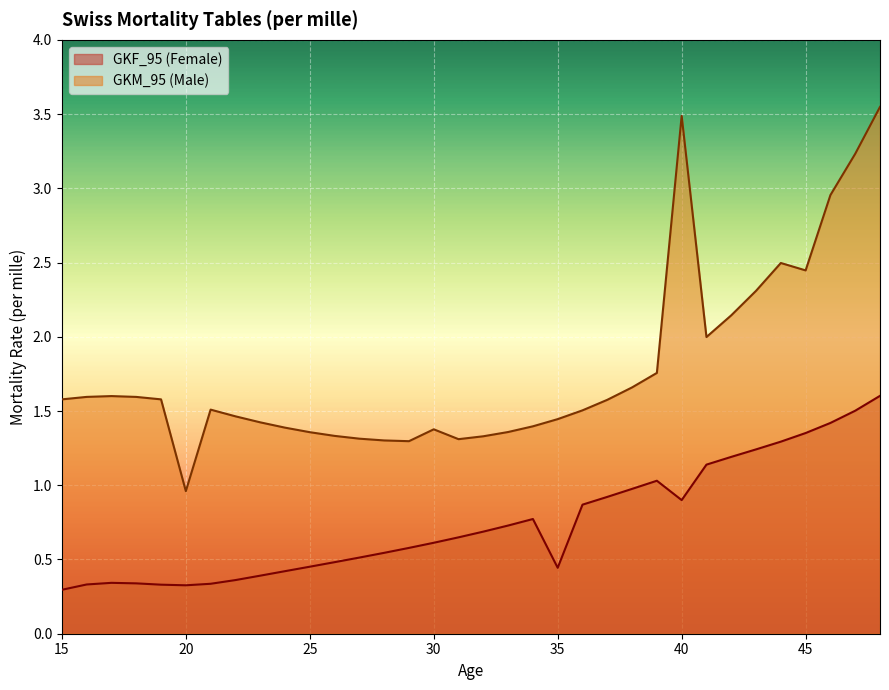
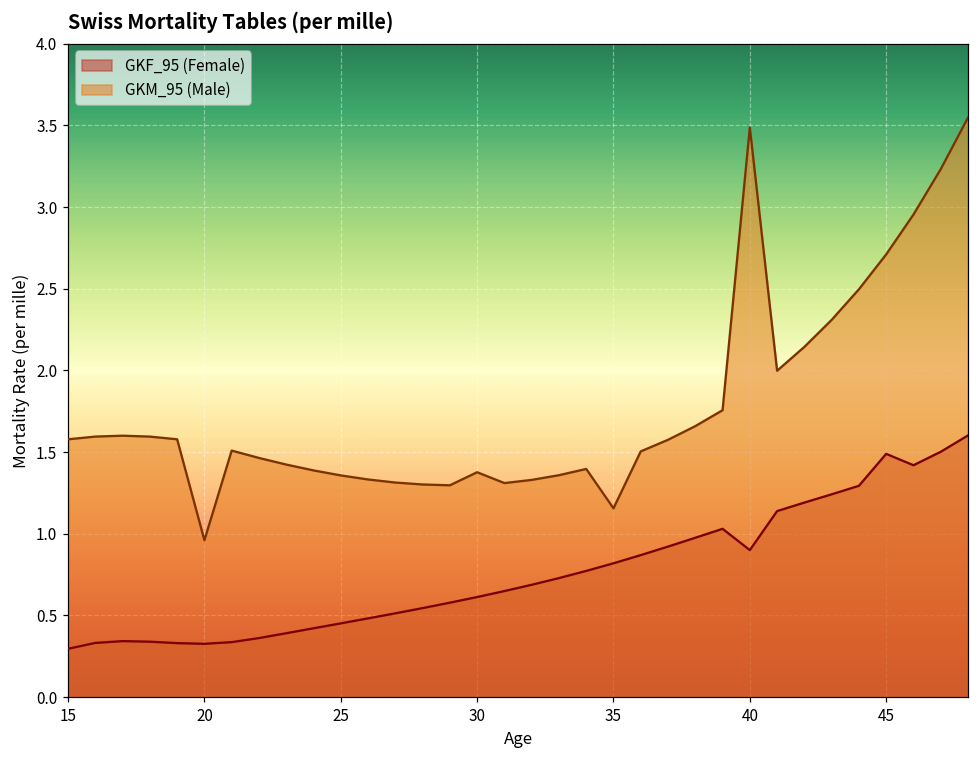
  {
    "GKF_95 (Female)": {
      "15": 0.30,
      "20": 0.33,
      "25": 0.45,
      "30": 0.61,
-     "35": 0.44,
+     "35": 0.82,
      "40": 0.90,
-     "45": 1.35
+     "45": 1.49
    },
    "GKM_95 (Male)": {
      "15": 1.58,
      "20": 0.96,
      "25": 1.36,
      "30": 1.38,
-     "35": 1.45,
+     "35": 1.16,
      "40": 3.49,
-     "45": 2.45
+     "45": 2.71
    }
  }
